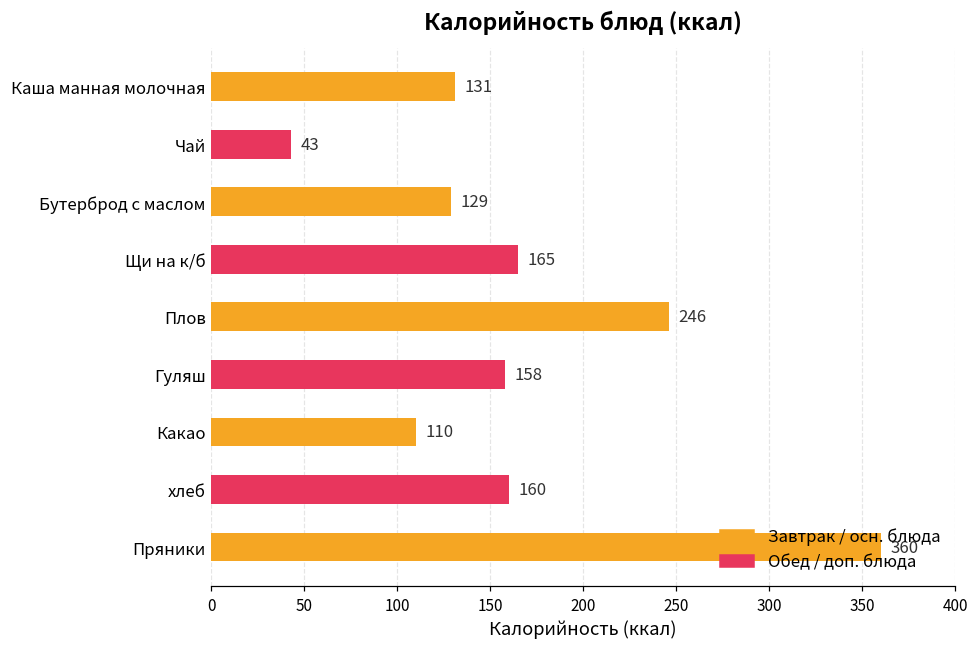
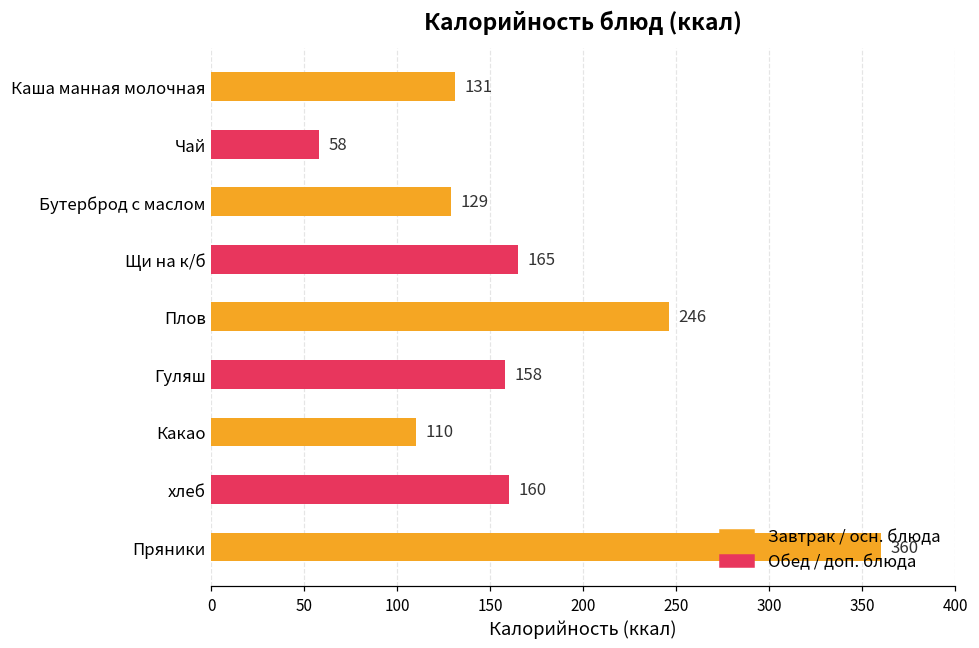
  {
    "Каша манная молочная": 131,
-   "Чай": 43,
+   "Чай": 58,
    "Бутерброд с маслом": 129,
    "Щи на к/б": 165,
    "Плов": 246,
    "Гуляш": 158,
    "Какао": 110,
    "хлеб": 160,
    "Пряники": 360
  }
